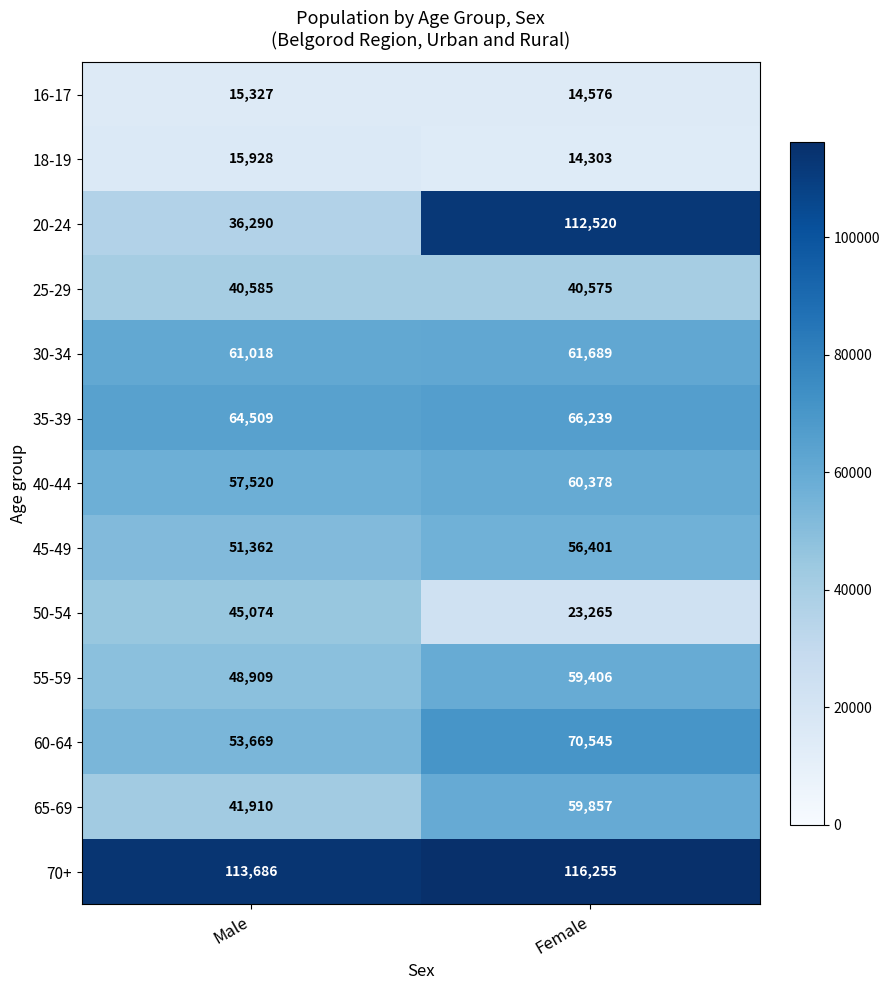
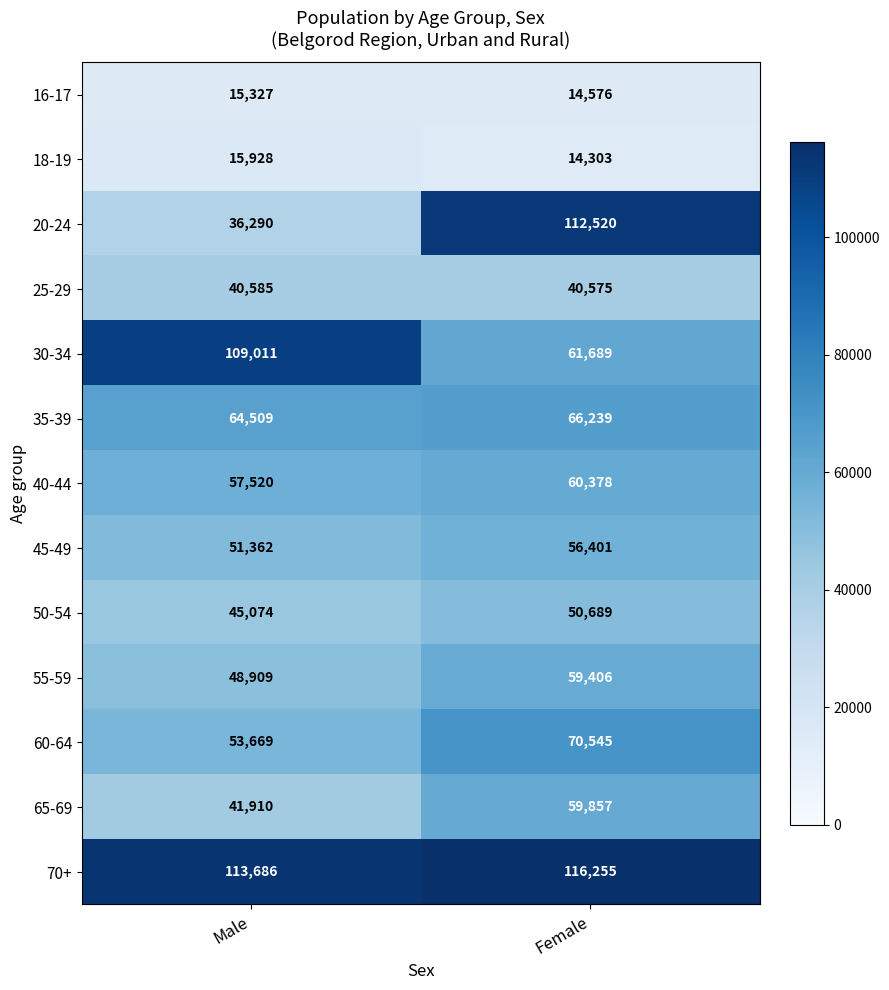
  {
    "16-17": {
      "Male": "15,327",
      "Female": "14,576"
    },
    "18-19": {
      "Male": "15,928",
      "Female": "14,303"
    },
    "20-24": {
      "Male": "36,290",
      "Female": "112,520"
    },
    "25-29": {
      "Male": "40,585",
      "Female": "40,575"
    },
    "30-34": {
-     "Male": "61,018",
+     "Male": "109,011",
      "Female": "61,689"
    },
    "35-39": {
      "Male": "64,509",
      "Female": "66,239"
    },
    "40-44": {
      "Male": "57,520",
      "Female": "60,378"
    },
    "45-49": {
      "Male": "51,362",
      "Female": "56,401"
    },
    "50-54": {
      "Male": "45,074",
-     "Female": "23,265"
+     "Female": "50,689"
    },
    "55-59": {
      "Male": "48,909",
      "Female": "59,406"
    },
    "60-64": {
      "Male": "53,669",
      "Female": "70,545"
    },
    "65-69": {
      "Male": "41,910",
      "Female": "59,857"
    },
    "70+": {
      "Male": "113,686",
      "Female": "116,255"
    }
  }
